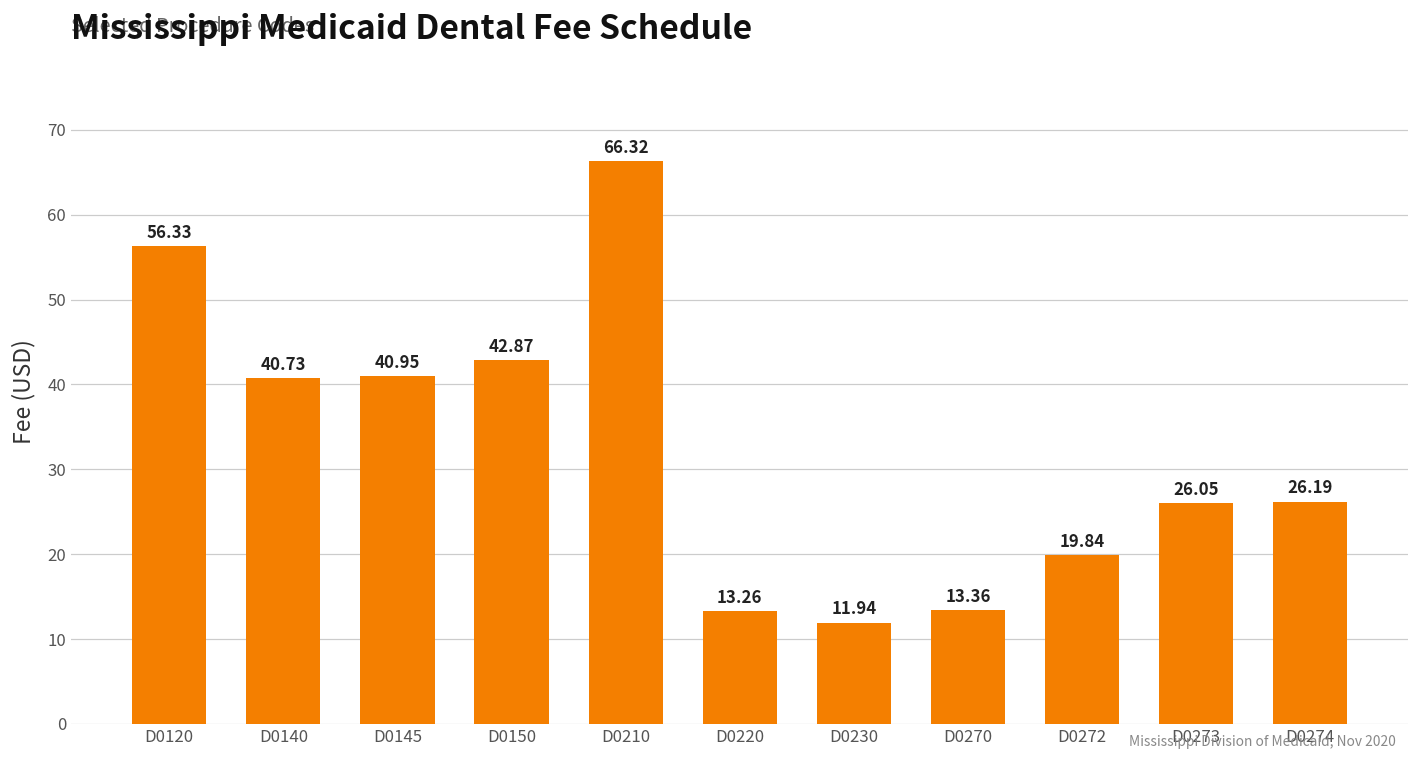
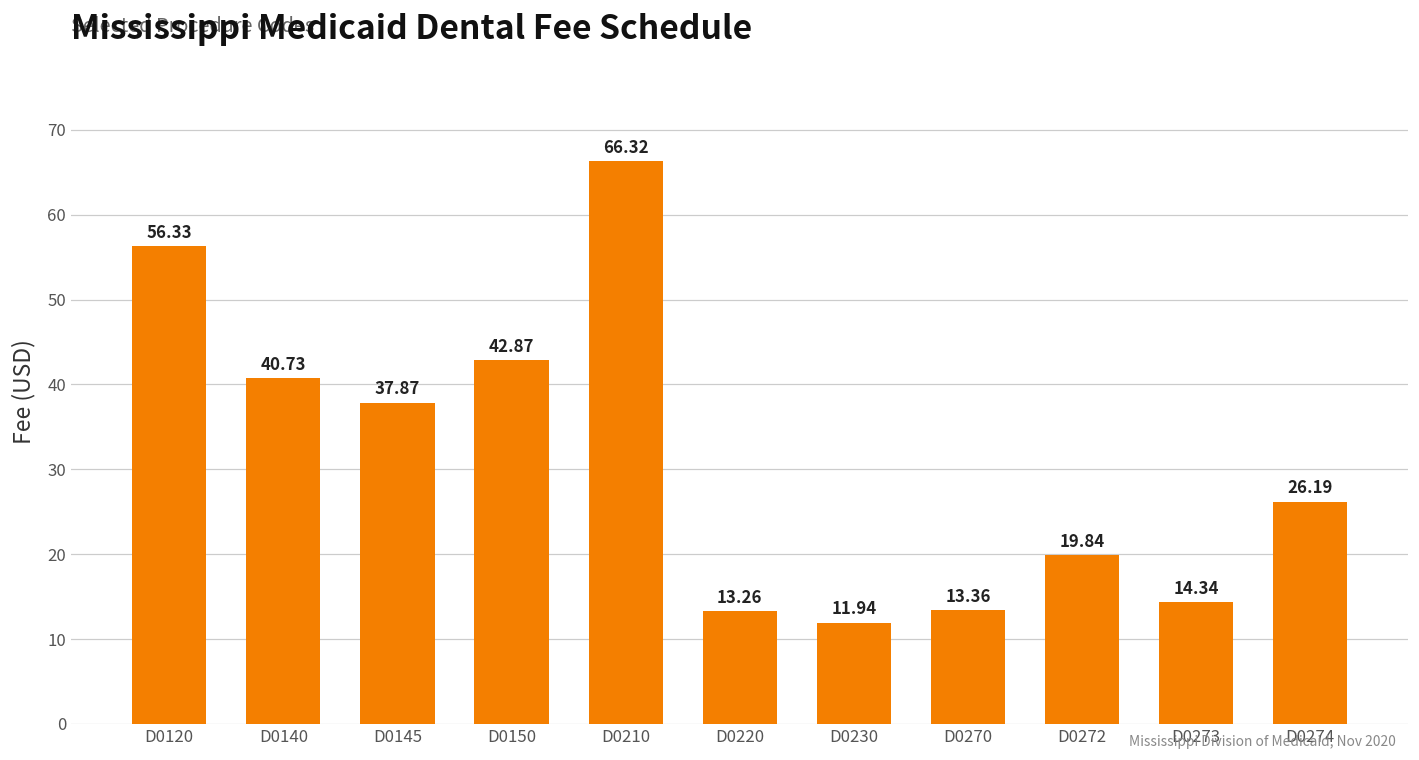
  {
    "D0120": 56.33,
    "D0140": 40.73,
-   "D0145": 40.95,
+   "D0145": 37.87,
    "D0150": 42.87,
    "D0210": 66.32,
    "D0220": 13.26,
    "D0230": 11.94,
    "D0270": 13.36,
    "D0272": 19.84,
-   "D0273": 26.05,
+   "D0273": 14.34,
    "D0274": 26.19
  }
